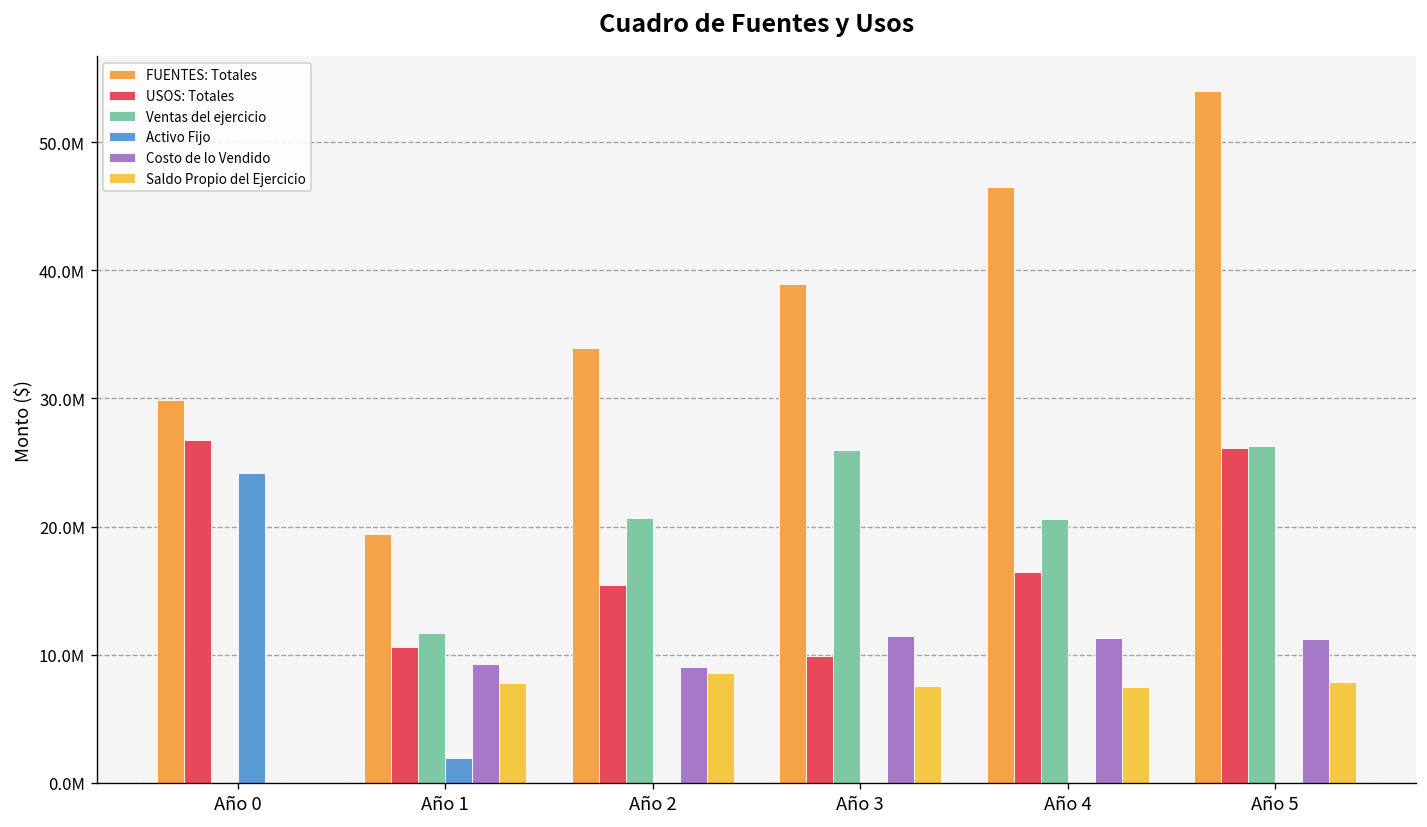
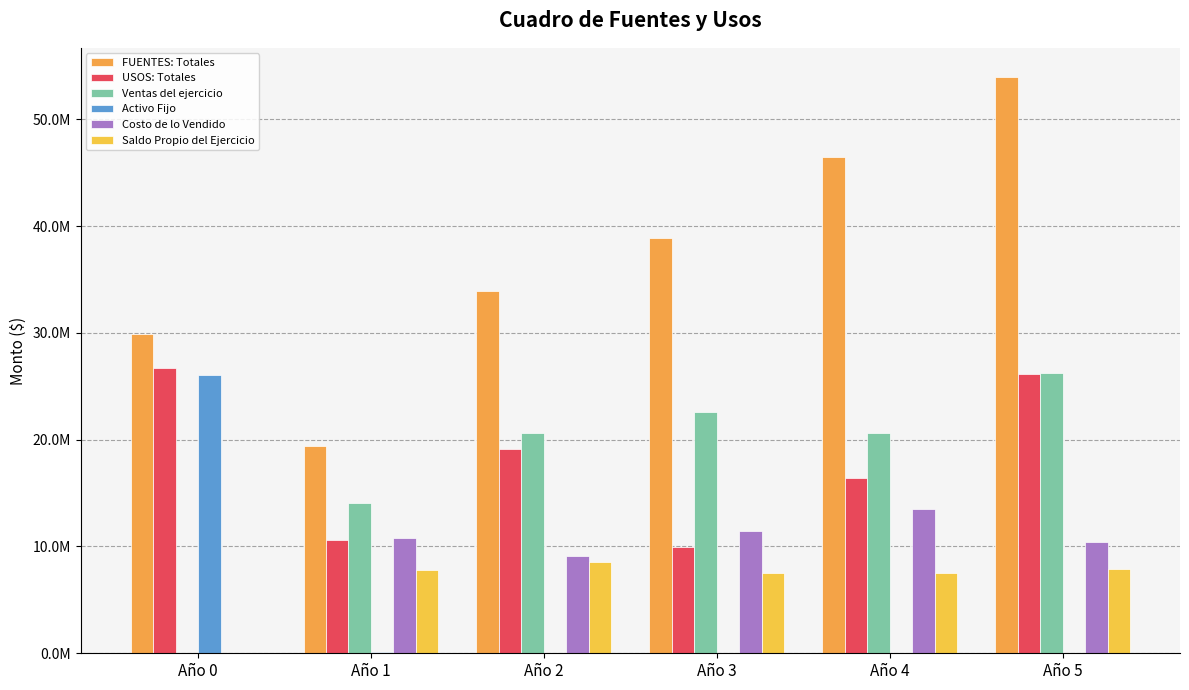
  {
    "USOS: Totales": {
      "Año 0": 26800000,
      "Año 1": 10600000,
-     "Año 2": 15500000,
+     "Año 2": 19100000,
      "Año 3": 9900000,
      "Año 4": 16500000,
      "Año 5": 26200000
    },
    "Ventas del ejercicio": {
      "Año 0": 0,
-     "Año 1": 11700000,
+     "Año 1": 14100000,
      "Año 2": 20600000,
-     "Año 3": 26000000,
+     "Año 3": 22600000,
      "Año 4": 20600000,
      "Año 5": 26300000
    },
    "Activo Fijo": {
-     "Año 0": 24200000,
-     "Año 1": 2000000,
+     "Año 0": 26100000,
+     "Año 1": 200000,
      "Año 2": 0,
      "Año 3": 0,
      "Año 4": 0,
      "Año 5": 0
    },
    "Costo de lo Vendido": {
      "Año 0": 0,
-     "Año 1": 9300000,
+     "Año 1": 10800000,
      "Año 2": 9100000,
      "Año 3": 11400000,
-     "Año 4": 11300000,
-     "Año 5": 11200000
+     "Año 4": 13500000,
+     "Año 5": 10500000
    }
  }
